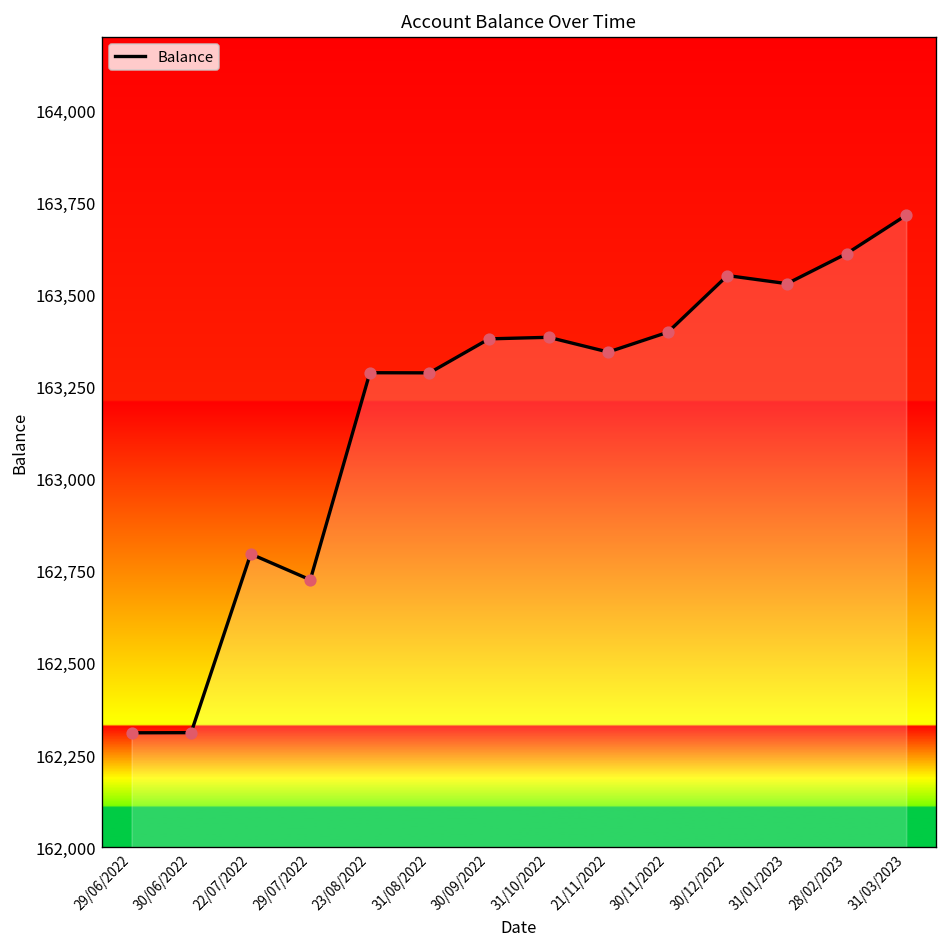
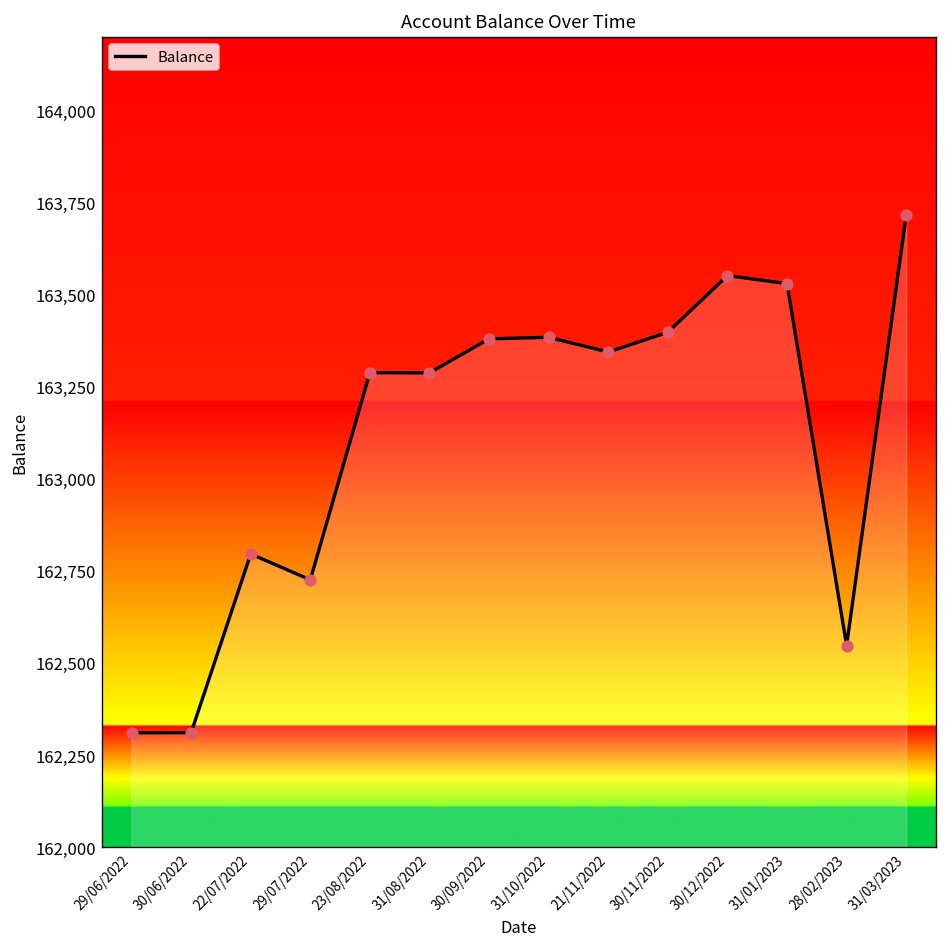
  {
    "29/06/2022": "162,310",
    "30/06/2022": "162,310",
    "22/07/2022": "162,800",
    "29/07/2022": "162,730",
    "23/08/2022": "163,290",
    "31/08/2022": "163,290",
    "30/09/2022": "163,380",
    "31/10/2022": "163,380",
    "21/11/2022": "163,340",
    "30/11/2022": "163,400",
    "30/12/2022": "163,550",
    "31/01/2023": "163,530",
-   "28/02/2023": "163,610",
+   "28/02/2023": "162,550",
    "31/03/2023": "163,720"
  }
